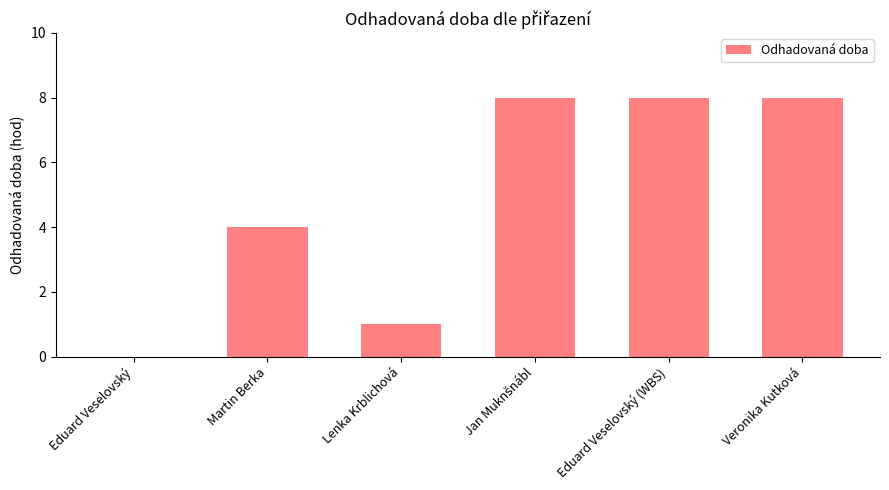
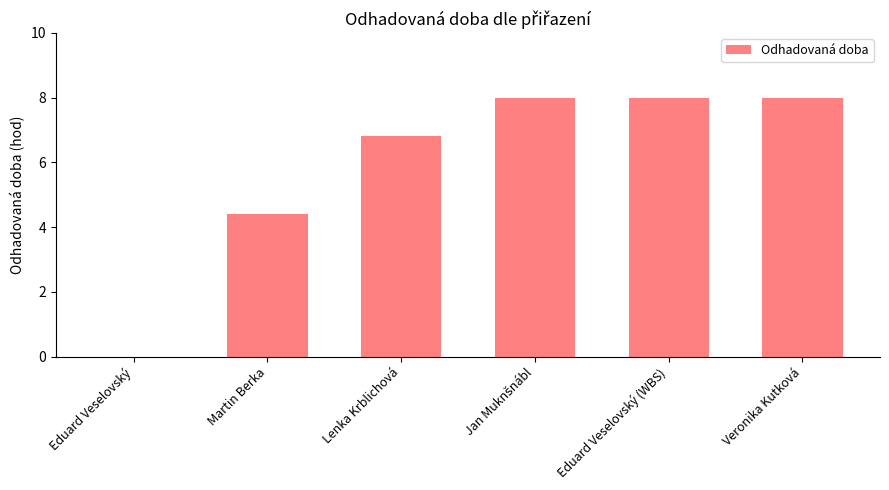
  {
    "Eduard Veselovský": 0.0,
-   "Martin Berka": 4.0,
-   "Lenka Krblichová": 1.0,
+   "Martin Berka": 4.4,
+   "Lenka Krblichová": 6.8,
    "Jan Muknšnábl": 8.0,
    "Eduard Veselovský (WBS)": 8.0,
    "Veronika Kutková": 8.0
  }
